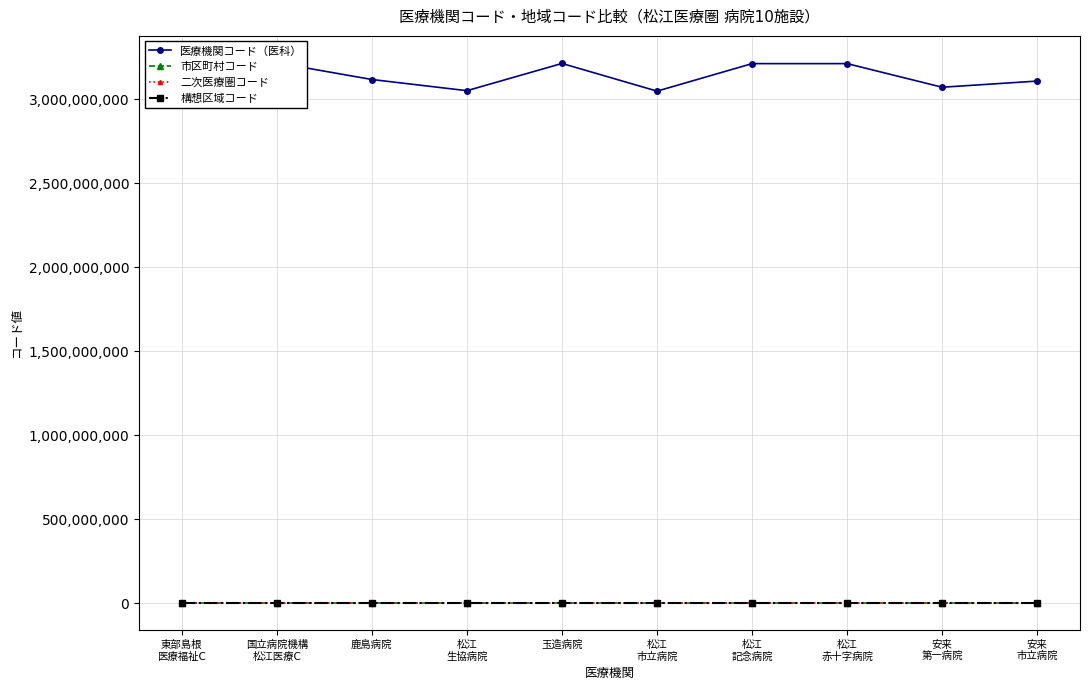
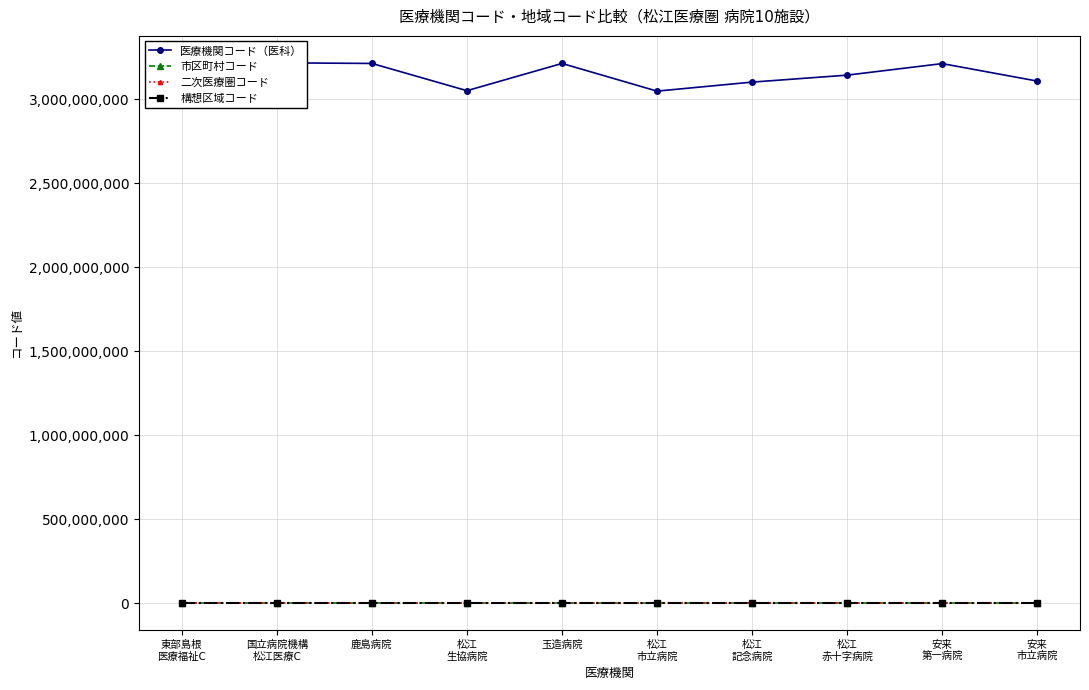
  {
    "医療機関コード（医科）": {
-     "鹿島病院": "3,120,000,000",
+     "鹿島病院": "3,210,000,000",
      "松江 生協病院": "3,050,000,000",
      "玉造病院": "3,210,000,000",
      "松江 市立病院": "3,050,000,000",
-     "松江 記念病院": "3,210,000,000",
-     "松江 赤十字病院": "3,210,000,000",
-     "安来 第一病院": "3,070,000,000",
+     "松江 記念病院": "3,100,000,000",
+     "松江 赤十字病院": "3,140,000,000",
+     "安来 第一病院": "3,210,000,000",
      "安来 市立病院": "3,110,000,000"
    },
    "構想区域コード": {
      "東部島根 医療福祉C": "0",
      "国立病院機構 松江医療C": "0",
      "鹿島病院": "0",
      "松江 生協病院": "0",
      "玉造病院": "0",
      "松江 市立病院": "0",
      "松江 記念病院": "0",
      "松江 赤十字病院": "0",
      "安来 第一病院": "0",
      "安来 市立病院": "0"
    }
  }
